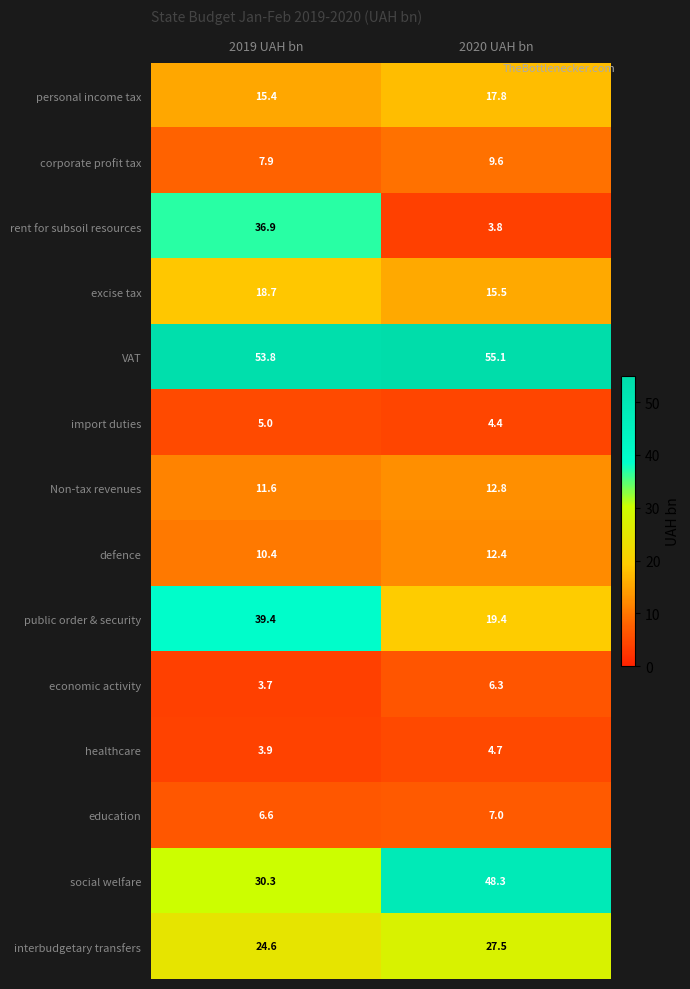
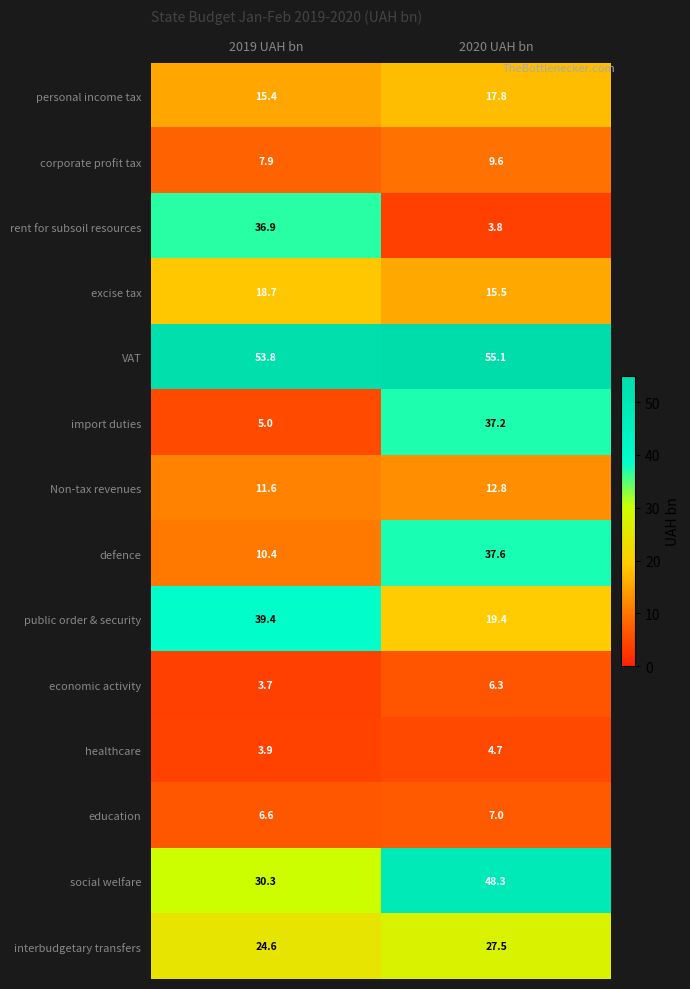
  {
    "personal income tax": {
      "2019 UAH bn": 15.4
    },
    "corporate profit tax": {
      "2019 UAH bn": 7.9,
      "2020 UAH bn": 9.6
    },
    "rent for subsoil resources": {
      "2019 UAH bn": 36.9,
      "2020 UAH bn": 3.8
    },
    "excise tax": {
      "2019 UAH bn": 18.7,
      "2020 UAH bn": 15.5
    },
    "VAT": {
      "2019 UAH bn": 53.8,
      "2020 UAH bn": 55.1
    },
    "import duties": {
      "2019 UAH bn": 5.0,
-     "2020 UAH bn": 4.4
+     "2020 UAH bn": 37.2
    },
    "Non-tax revenues": {
      "2019 UAH bn": 11.6,
      "2020 UAH bn": 12.8
    },
    "defence": {
      "2019 UAH bn": 10.4,
-     "2020 UAH bn": 12.4
+     "2020 UAH bn": 37.6
    },
    "public order & security": {
      "2019 UAH bn": 39.4,
      "2020 UAH bn": 19.4
    },
    "economic activity": {
      "2019 UAH bn": 3.7,
      "2020 UAH bn": 6.3
    },
    "healthcare": {
      "2019 UAH bn": 3.9,
      "2020 UAH bn": 4.7
    },
    "education": {
      "2019 UAH bn": 6.6,
      "2020 UAH bn": 7.0
    },
    "social welfare": {
      "2019 UAH bn": 30.3,
      "2020 UAH bn": 48.3
    },
    "interbudgetary transfers": {
      "2019 UAH bn": 24.6,
      "2020 UAH bn": 27.5
    }
  }
